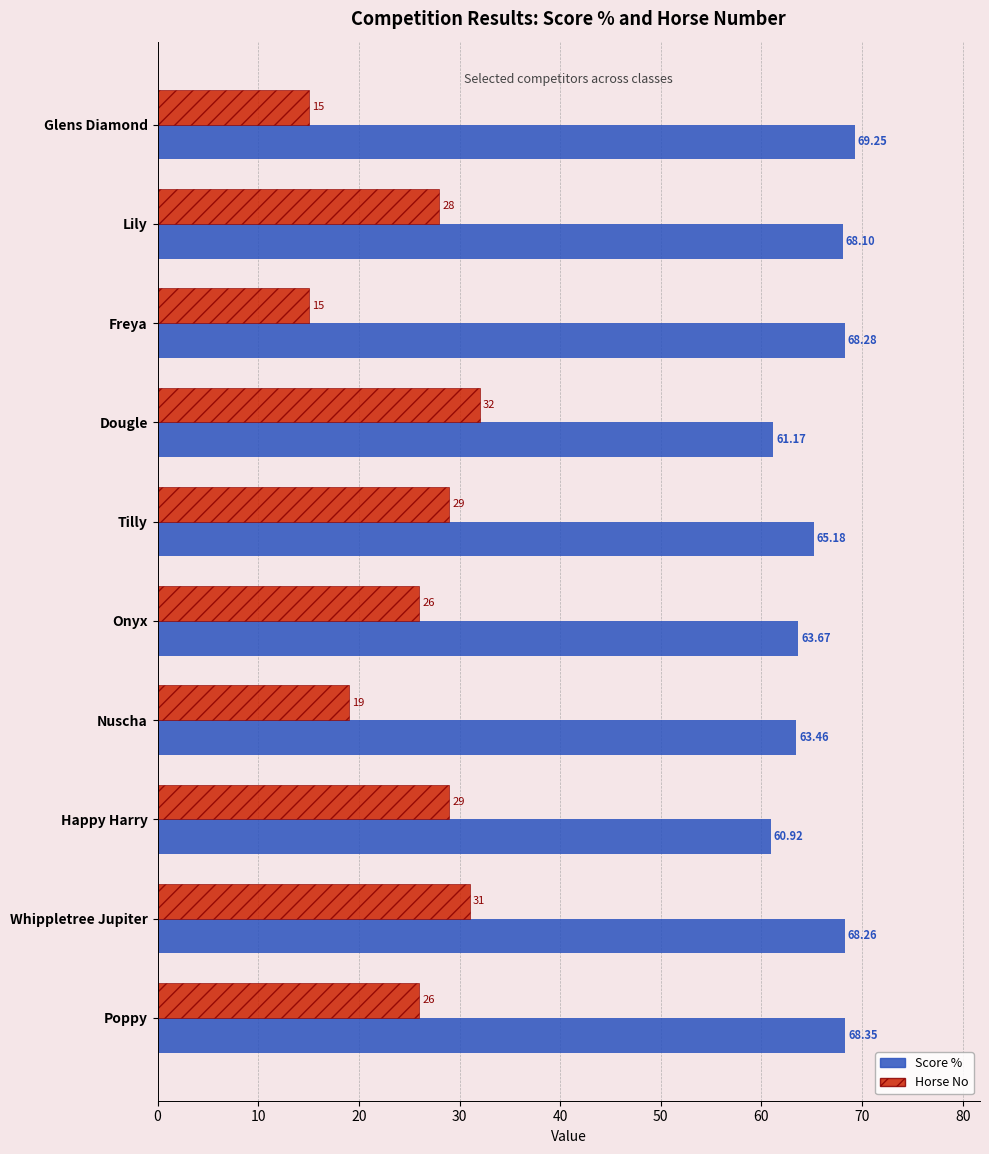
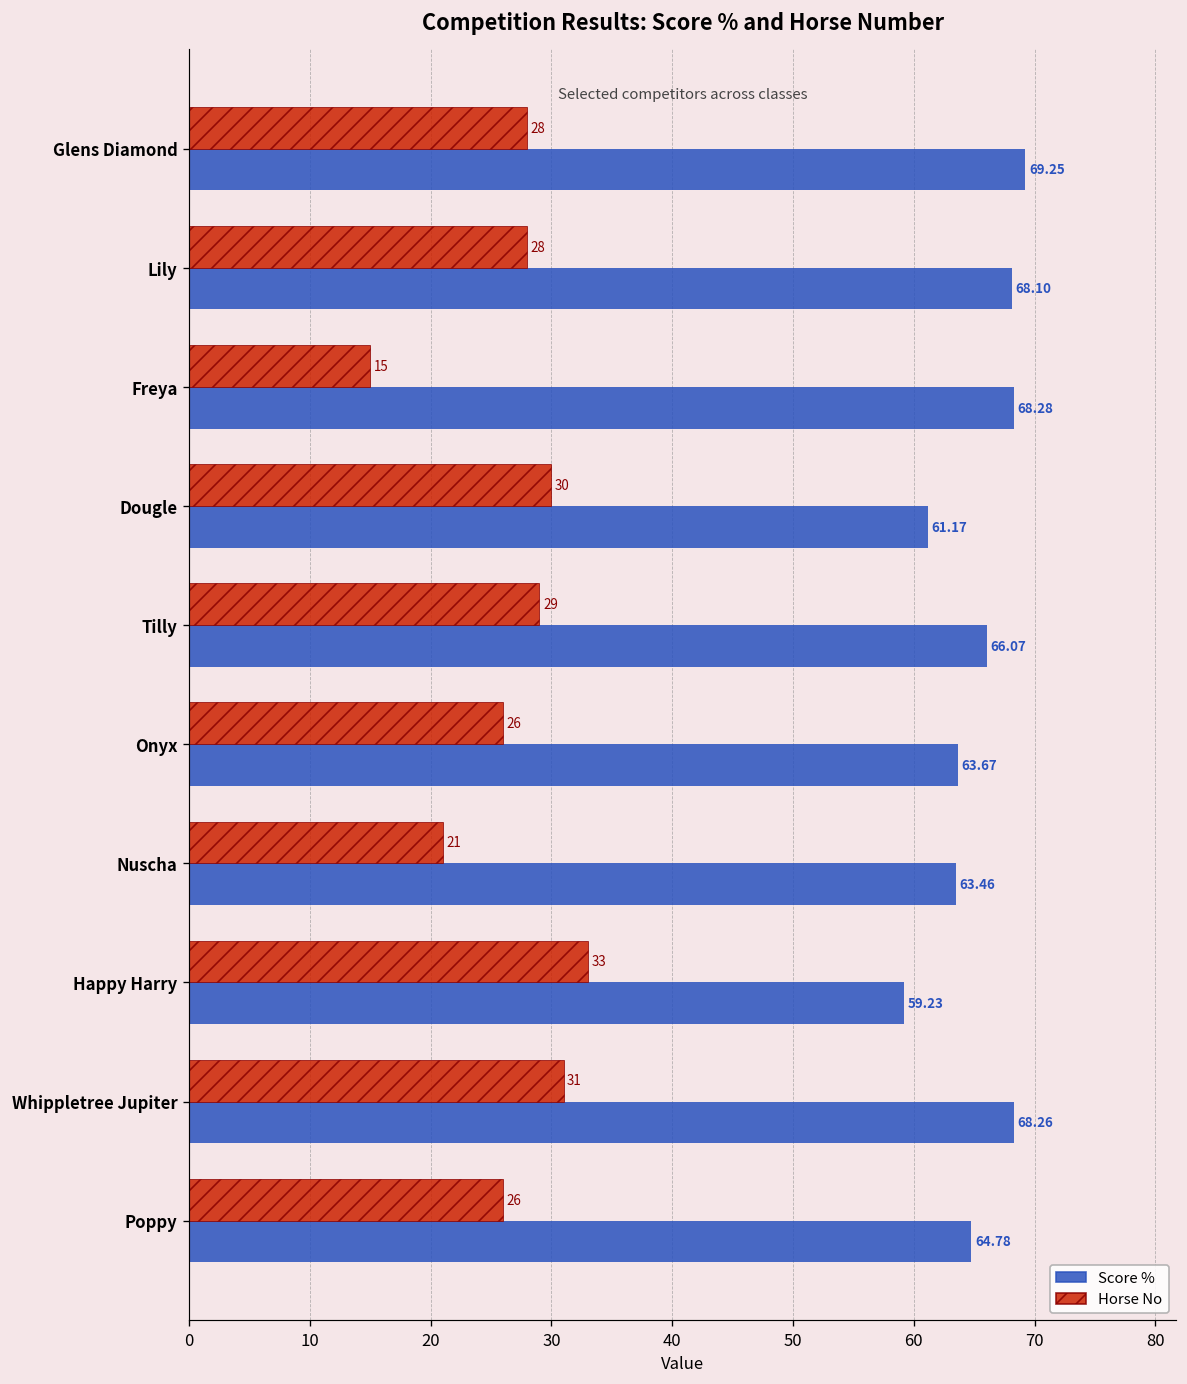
  {
    "Score %": {
      "Glens Diamond": 69.25,
      "Lily": 68.10,
      "Freya": 68.28,
      "Dougle": 61.17,
-     "Tilly": 65.18,
+     "Tilly": 66.07,
      "Onyx": 63.67,
      "Nuscha": 63.46,
-     "Happy Harry": 60.92,
+     "Happy Harry": 59.23,
      "Whippletree Jupiter": 68.26,
-     "Poppy": 68.35
+     "Poppy": 64.78
    },
    "Horse No": {
-     "Glens Diamond": 15,
+     "Glens Diamond": 28,
      "Lily": 28,
      "Freya": 15,
-     "Dougle": 32,
+     "Dougle": 30,
      "Tilly": 29,
      "Onyx": 26,
-     "Nuscha": 19,
-     "Happy Harry": 29,
+     "Nuscha": 21,
+     "Happy Harry": 33,
      "Whippletree Jupiter": 31,
      "Poppy": 26
    }
  }
